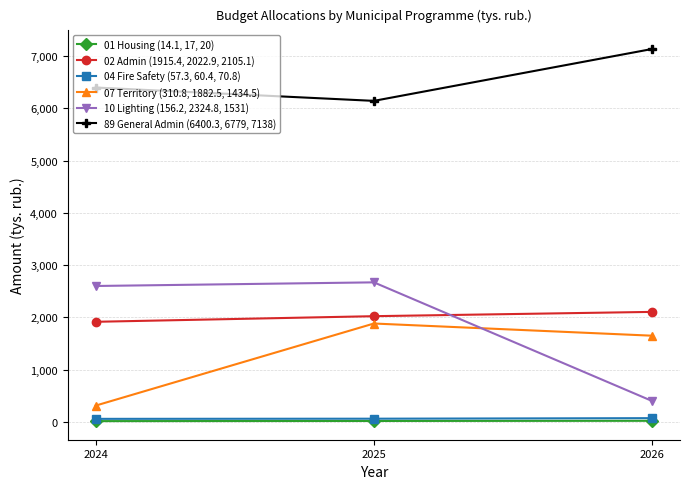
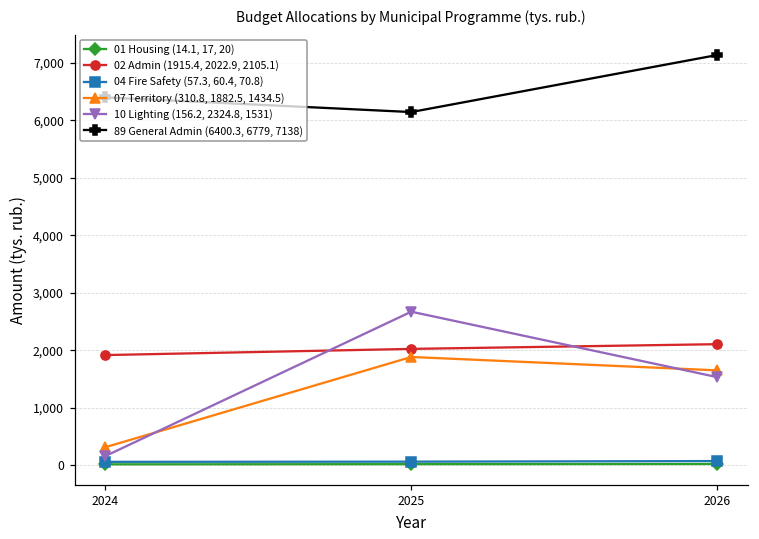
  {
    "01 Housing (14.1, 17, 20)": {
      "2026": "0"
    },
    "02 Admin (1915.4, 2022.9, 2105.1)": {
      "2024": "1,900",
      "2025": "2,000",
      "2026": "2,100"
    },
    "04 Fire Safety (57.3, 60.4, 70.8)": {
      "2026": "100"
    },
    "07 Territory (310.8, 1882.5, 1434.5)": {
      "2024": "300",
      "2025": "1,900",
      "2026": "1,600"
    },
    "10 Lighting (156.2, 2324.8, 1531)": {
-     "2024": "2,600",
+     "2024": "200",
      "2025": "2,700",
-     "2026": "400"
+     "2026": "1,500"
    },
    "89 General Admin (6400.3, 6779, 7138)": {
      "2025": "6,100",
      "2026": "7,100"
    }
  }
